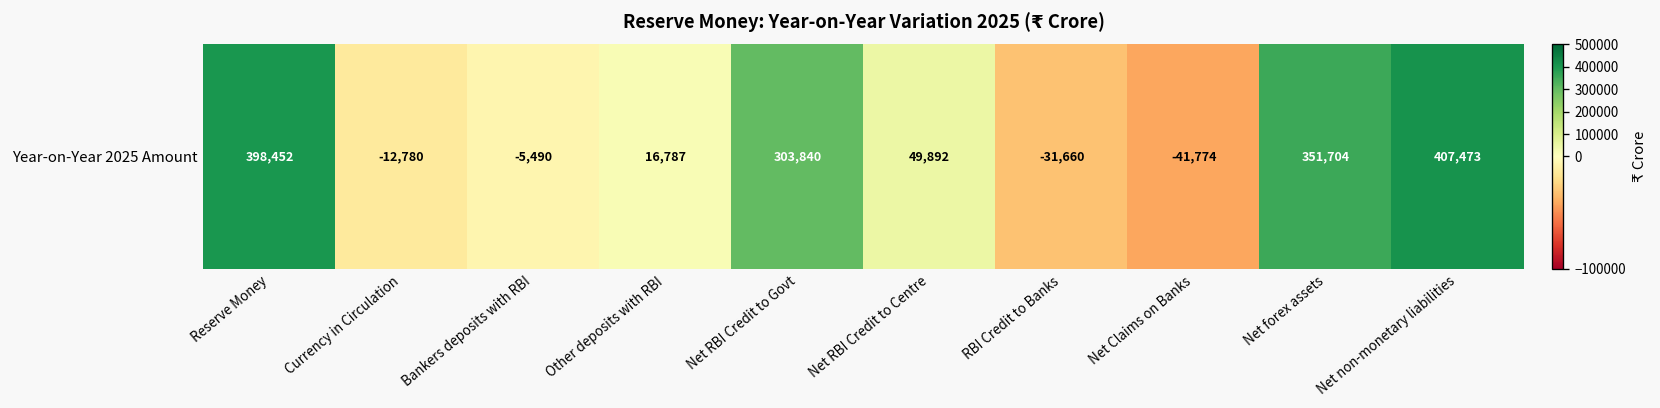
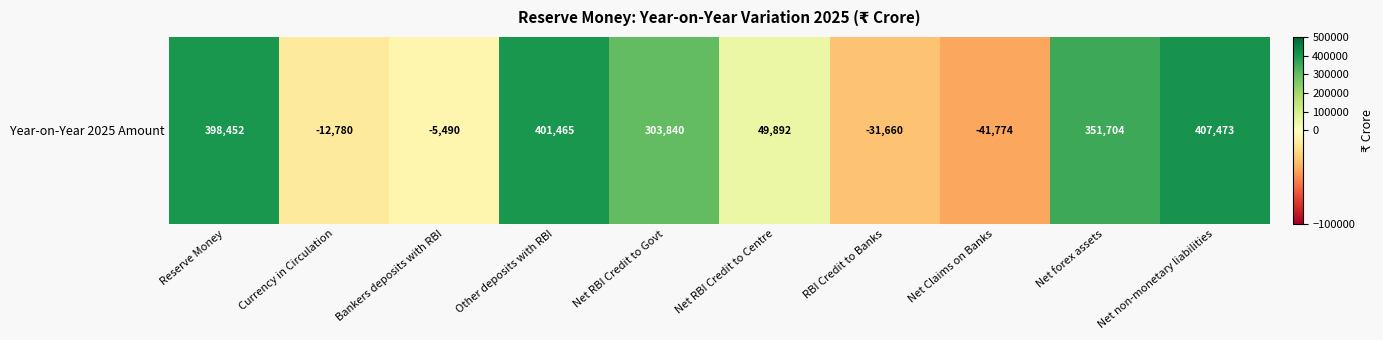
  {
    "Year-on-Year 2025 Amount": {
      "Reserve Money": "398,452",
      "Currency in Circulation": "-12,780",
      "Bankers deposits with RBI": "-5,490",
-     "Other deposits with RBI": "16,787",
+     "Other deposits with RBI": "401,465",
      "Net RBI Credit to Govt": "303,840",
      "Net RBI Credit to Centre": "49,892",
      "RBI Credit to Banks": "-31,660",
      "Net Claims on Banks": "-41,774",
      "Net forex assets": "351,704",
      "Net non-monetary liabilities": "407,473"
    }
  }
